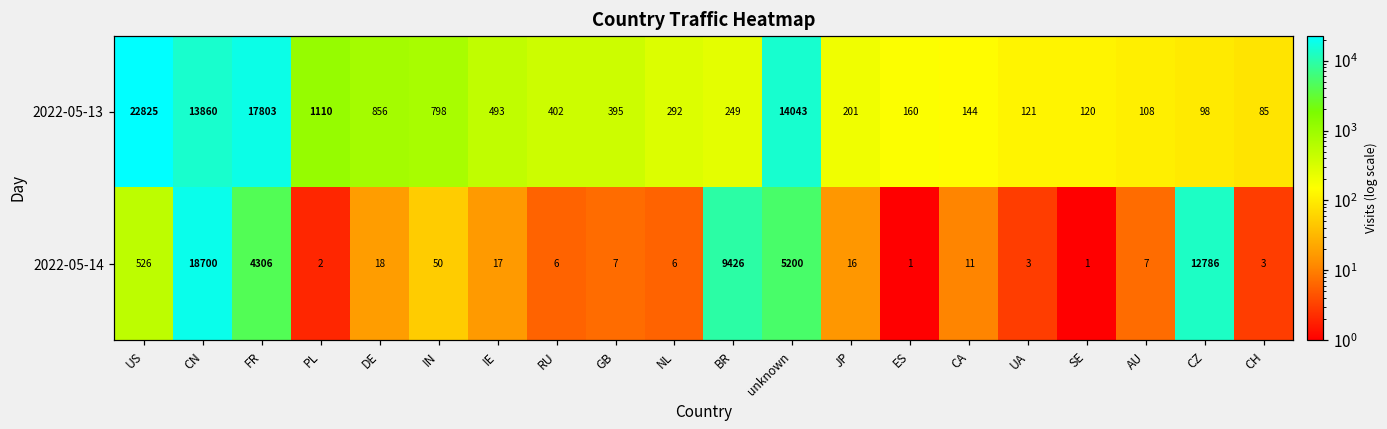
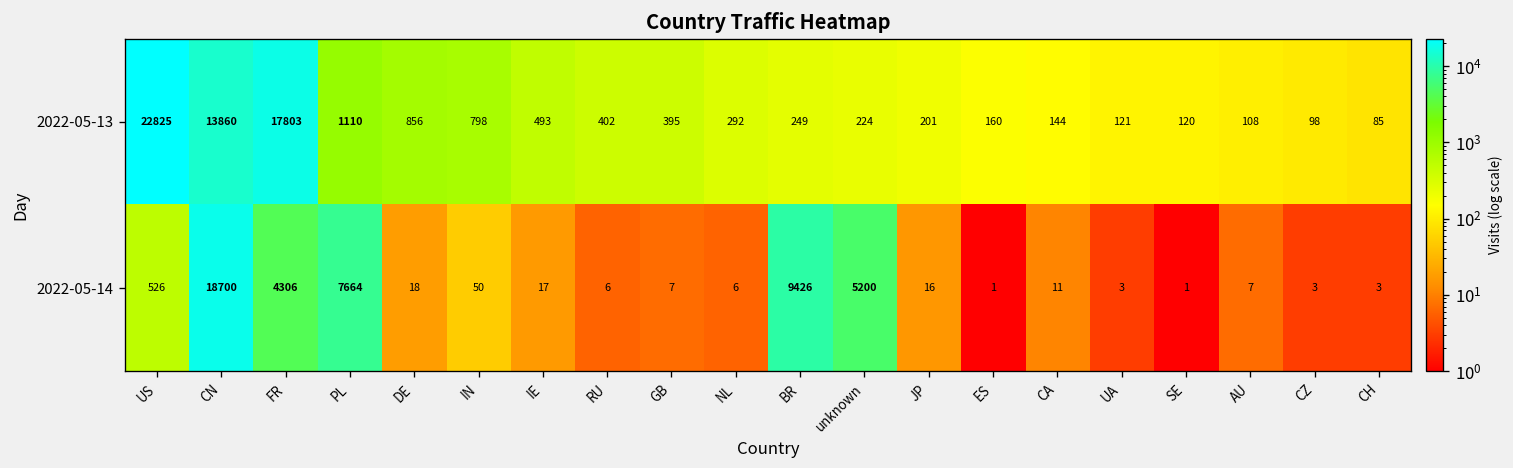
  {
    "2022-05-13": {
      "US": 22825,
      "CN": 13860,
      "FR": 17803,
      "PL": 1110,
      "DE": 856,
      "IN": 798,
      "IE": 493,
      "RU": 402,
      "GB": 395,
      "NL": 292,
      "BR": 249,
-     "unknown": 14043,
+     "unknown": 224,
      "JP": 201,
      "ES": 160,
      "CA": 144,
      "UA": 121,
      "SE": 120,
      "AU": 108,
      "CZ": 98,
      "CH": 85
    },
    "2022-05-14": {
      "US": 526,
      "CN": 18700,
      "FR": 4306,
-     "PL": 2,
+     "PL": 7664,
      "DE": 18,
      "IN": 50,
      "IE": 17,
      "RU": 6,
      "GB": 7,
      "NL": 6,
      "BR": 9426,
      "unknown": 5200,
      "JP": 16,
      "ES": 1,
      "CA": 11,
      "UA": 3,
      "SE": 1,
      "AU": 7,
-     "CZ": 12786,
+     "CZ": 3,
      "CH": 3
    }
  }
